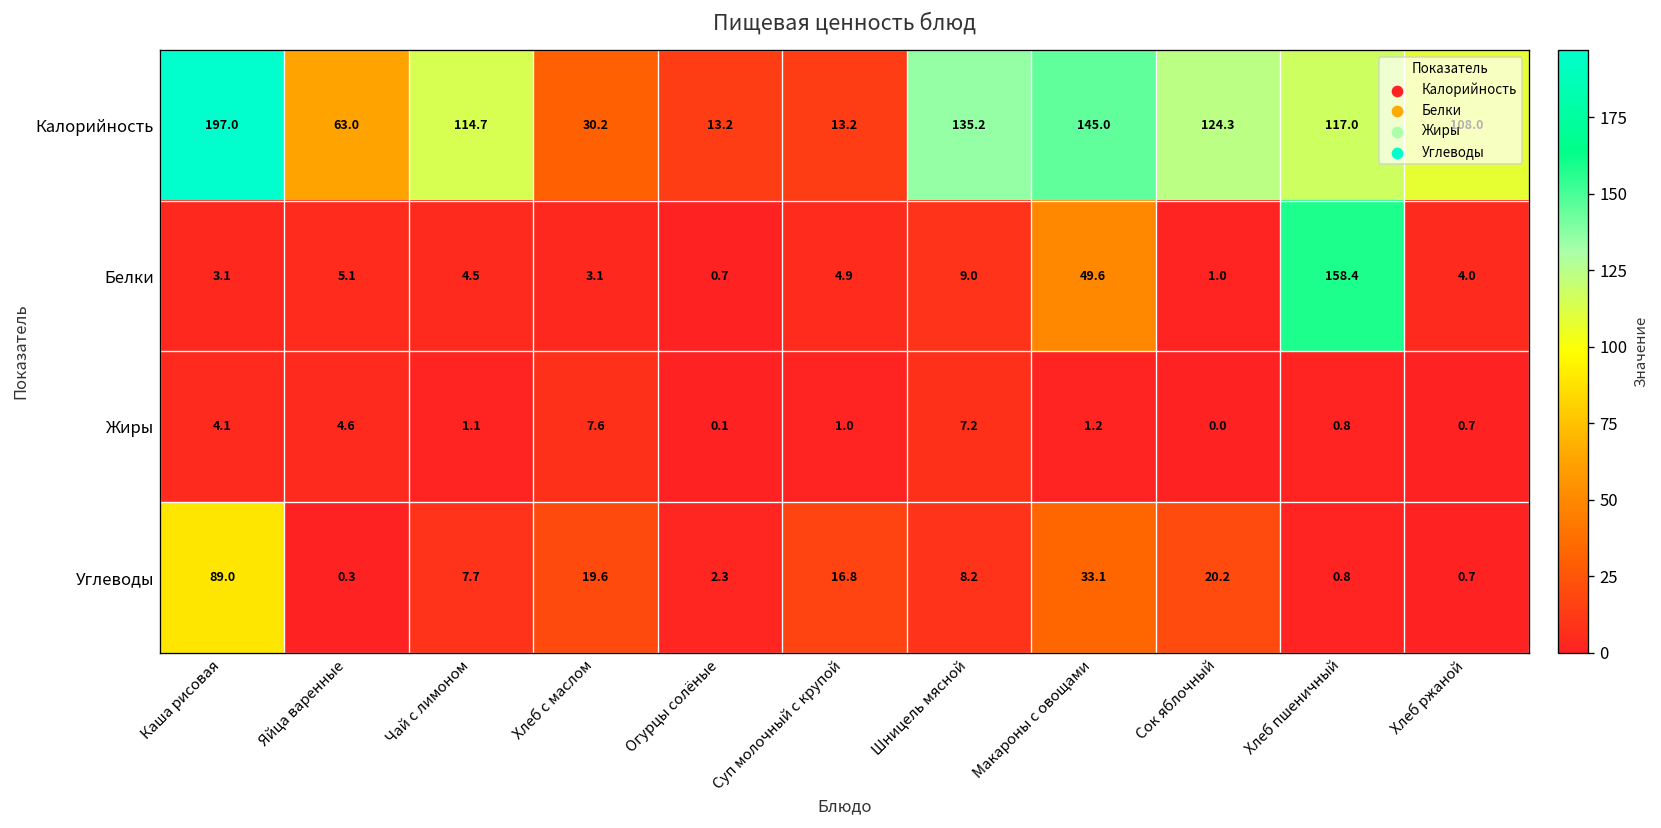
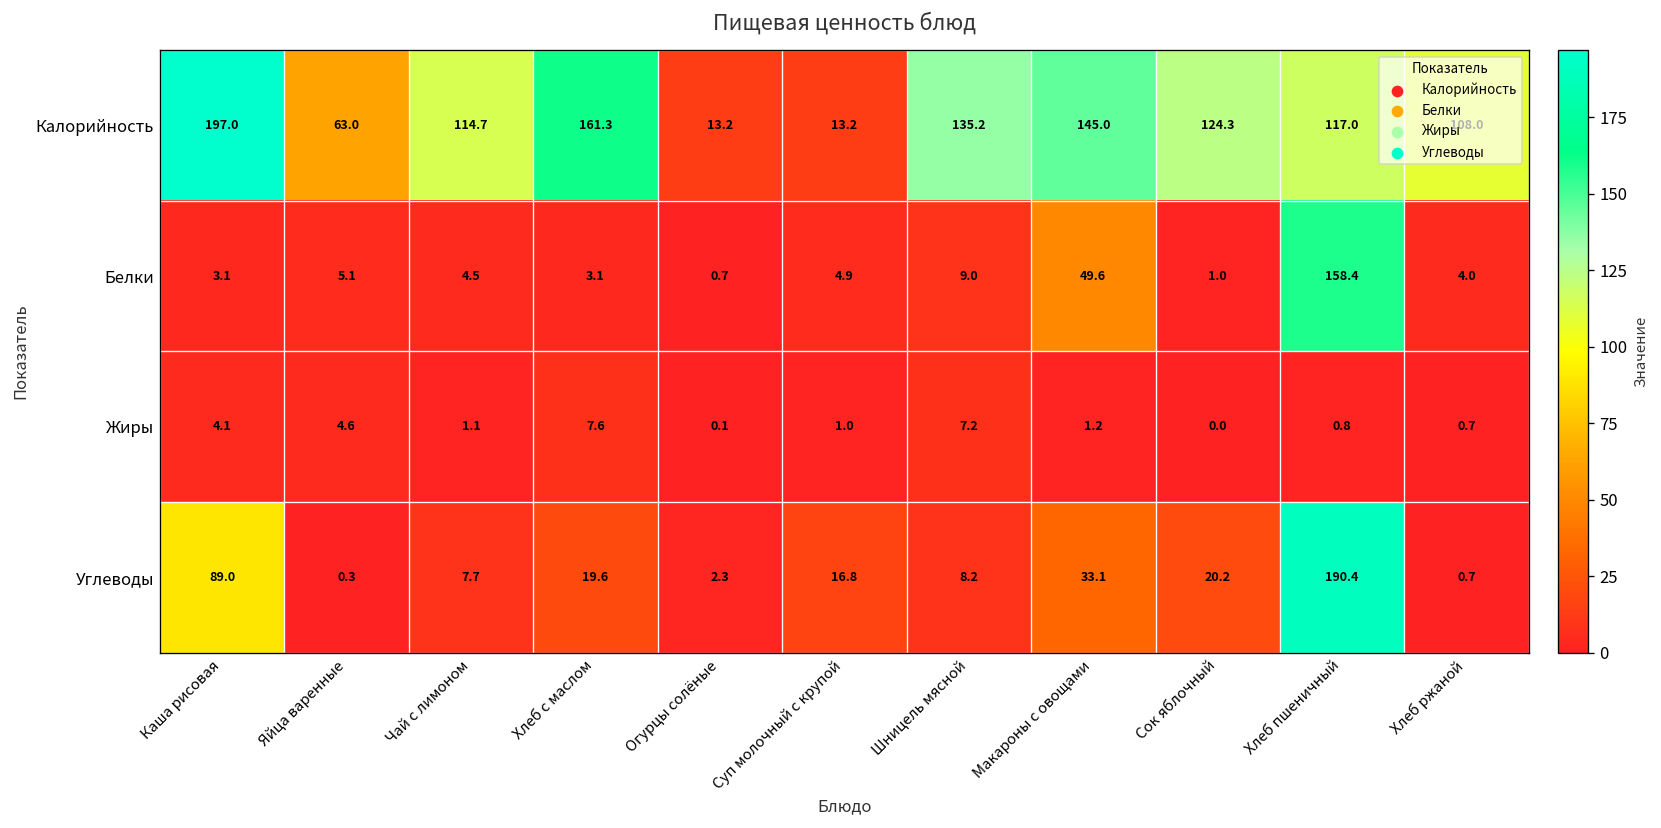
  {
    "Калорийность": {
      "Каша рисовая": 197.0,
      "Яйца варенные": 63.0,
      "Чай с лимоном": 114.7,
-     "Хлеб с маслом": 30.2,
+     "Хлеб с маслом": 161.3,
      "Огурцы солёные": 13.2,
      "Суп молочный с крупой": 13.2,
      "Шницель мясной": 135.2,
      "Макароны с овощами": 145.0,
      "Сок яблочный": 124.3,
      "Хлеб пшеничный": 117.0
    },
    "Белки": {
      "Каша рисовая": 3.1,
      "Яйца варенные": 5.1,
      "Чай с лимоном": 4.5,
      "Хлеб с маслом": 3.1,
      "Огурцы солёные": 0.7,
      "Суп молочный с крупой": 4.9,
      "Шницель мясной": 9.0,
      "Макароны с овощами": 49.6,
      "Сок яблочный": 1.0,
      "Хлеб пшеничный": 158.4,
      "Хлеб ржаной": 4.0
    },
    "Жиры": {
      "Каша рисовая": 4.1,
      "Яйца варенные": 4.6,
      "Чай с лимоном": 1.1,
      "Хлеб с маслом": 7.6,
      "Огурцы солёные": 0.1,
      "Суп молочный с крупой": 1.0,
      "Шницель мясной": 7.2,
      "Макароны с овощами": 1.2,
      "Сок яблочный": 0.0,
      "Хлеб пшеничный": 0.8,
      "Хлеб ржаной": 0.7
    },
    "Углеводы": {
      "Каша рисовая": 89.0,
      "Яйца варенные": 0.3,
      "Чай с лимоном": 7.7,
      "Хлеб с маслом": 19.6,
      "Огурцы солёные": 2.3,
      "Суп молочный с крупой": 16.8,
      "Шницель мясной": 8.2,
      "Макароны с овощами": 33.1,
      "Сок яблочный": 20.2,
-     "Хлеб пшеничный": 0.8,
+     "Хлеб пшеничный": 190.4,
      "Хлеб ржаной": 0.7
    }
  }
